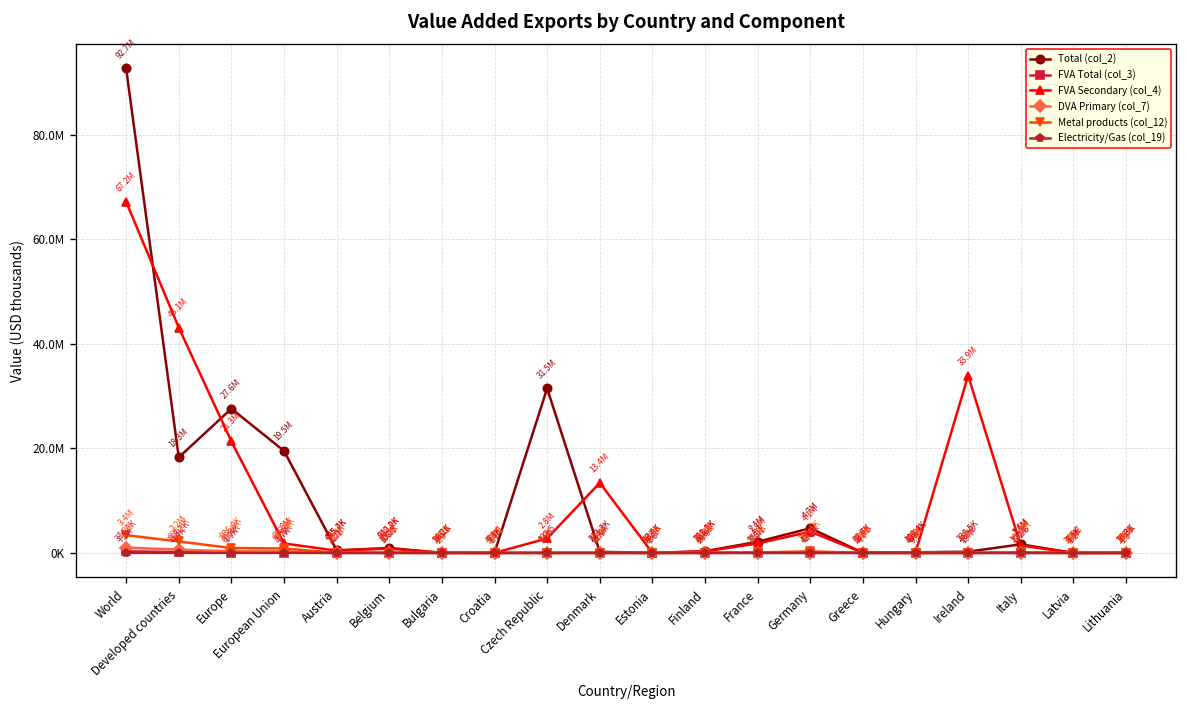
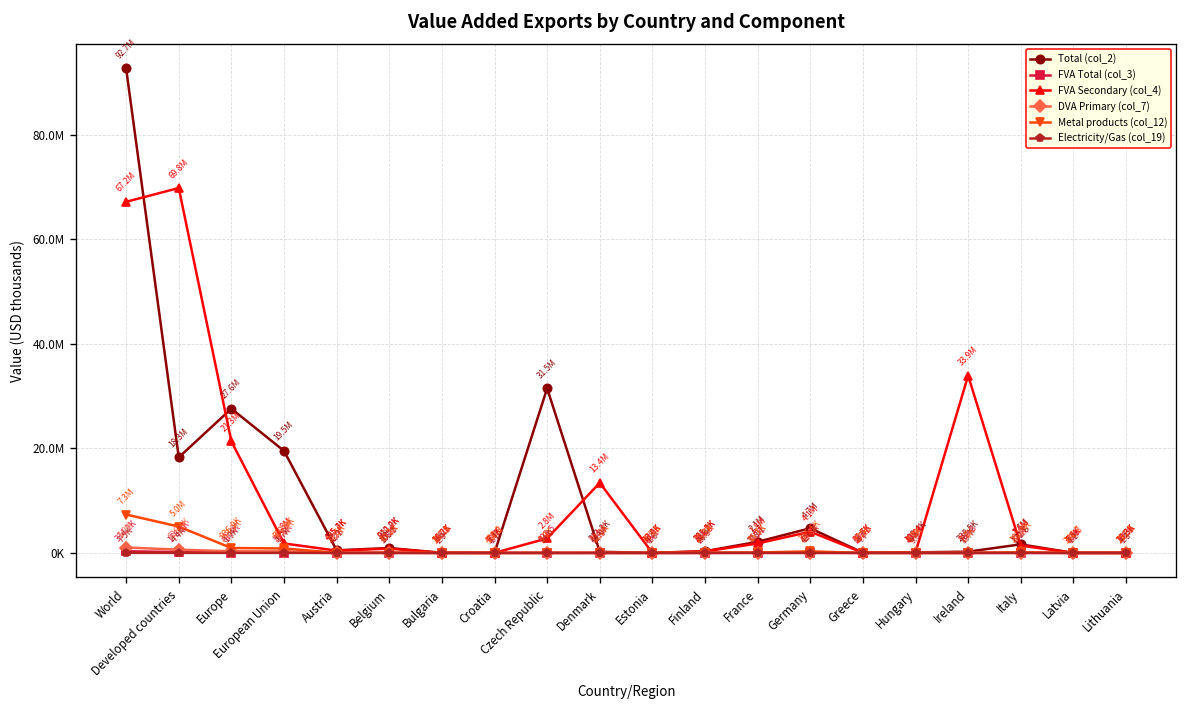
  {
    "Total (col_2)": {
      "World": "92.7M",
      "Developed countries": "18.3M",
      "Europe": "27.6M",
      "European Union": "19.5M",
      "Czech Republic": "31.5M"
    },
    "FVA Secondary (col_4)": {
      "World": "67.2M",
-     "Developed countries": "43.1M",
+     "Developed countries": "69.8M",
      "Denmark": "13.4M",
      "Ireland": "33.9M"
    },
    "Metal products (col_12)": {
-     "World": "3.4M",
-     "Developed countries": "2.2M"
+     "World": "7.3M",
+     "Developed countries": "5.0M"
    }
  }
